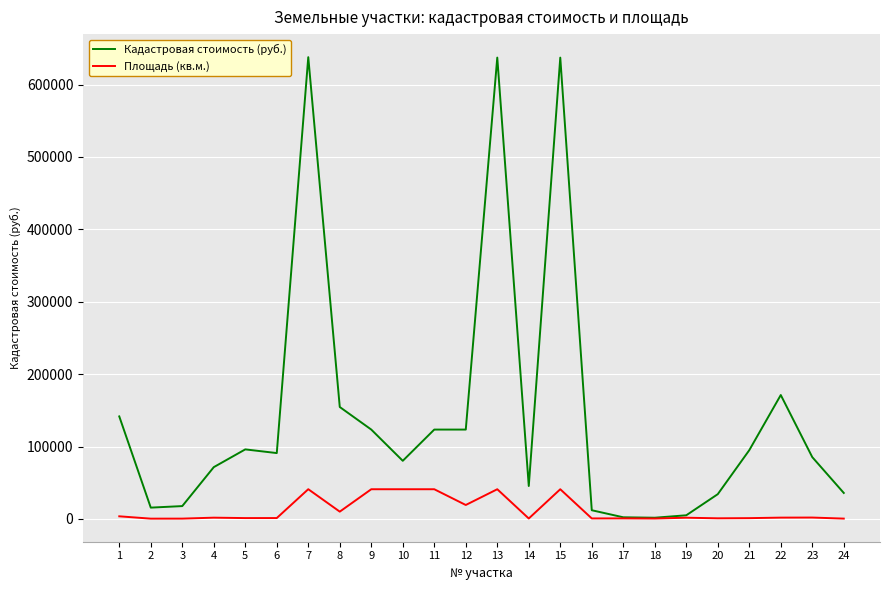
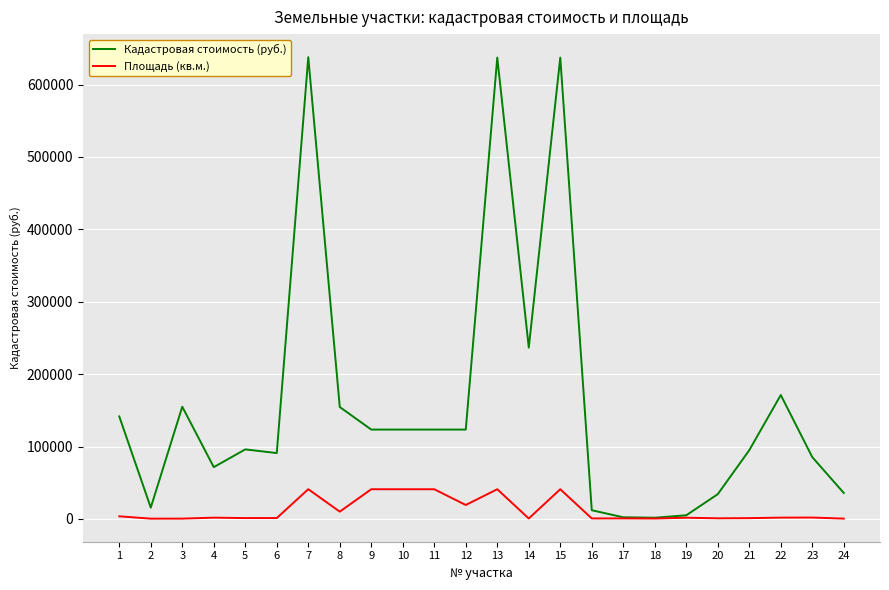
  {
    "Кадастровая стоимость (руб.)": {
      "1": 140000,
      "2": 20000,
-     "3": 20000,
+     "3": 150000,
      "4": 70000,
      "5": 100000,
      "6": 90000,
      "7": 640000,
      "8": 150000,
      "9": 120000,
-     "10": 80000,
+     "10": 120000,
      "11": 120000,
      "12": 120000,
      "13": 640000,
-     "14": 50000,
+     "14": 240000,
      "15": 640000,
      "16": 10000,
      "20": 30000,
      "21": 90000,
      "22": 170000,
      "23": 90000,
      "24": 40000
    },
    "Площадь (кв.м.)": {
      "1": 0,
      "2": 0,
      "3": 0,
      "4": 0,
      "5": 0,
      "6": 0,
      "7": 40000,
      "8": 10000,
      "9": 40000,
      "10": 40000,
      "11": 40000,
      "12": 20000,
      "13": 40000,
      "14": 0,
      "15": 40000,
      "16": 0,
      "20": 0,
      "21": 0,
      "22": 0,
      "23": 0,
      "24": 0
    }
  }
